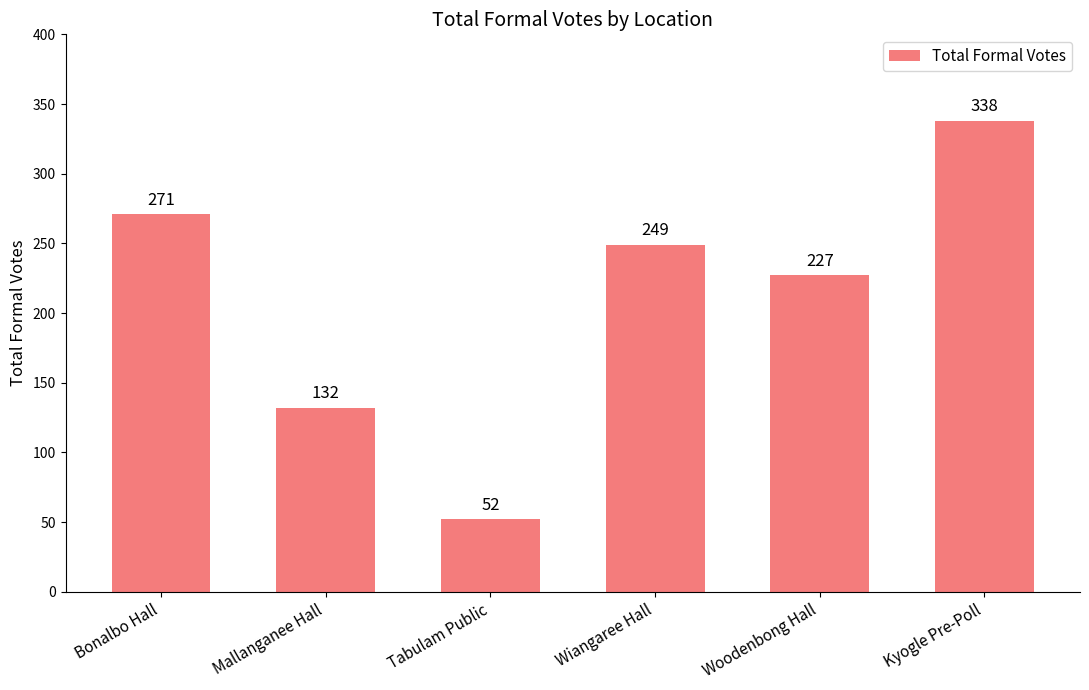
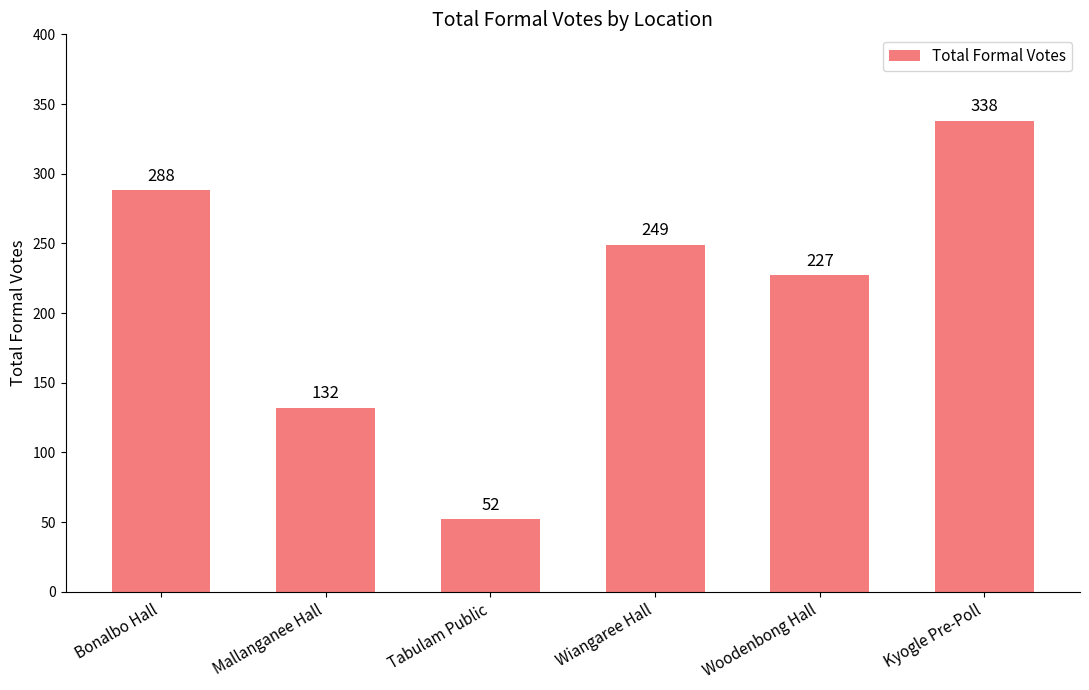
  {
-   "Bonalbo Hall": 271,
+   "Bonalbo Hall": 288,
    "Mallanganee Hall": 132,
    "Tabulam Public": 52,
    "Wiangaree Hall": 249,
    "Woodenbong Hall": 227,
    "Kyogle Pre-Poll": 338
  }
